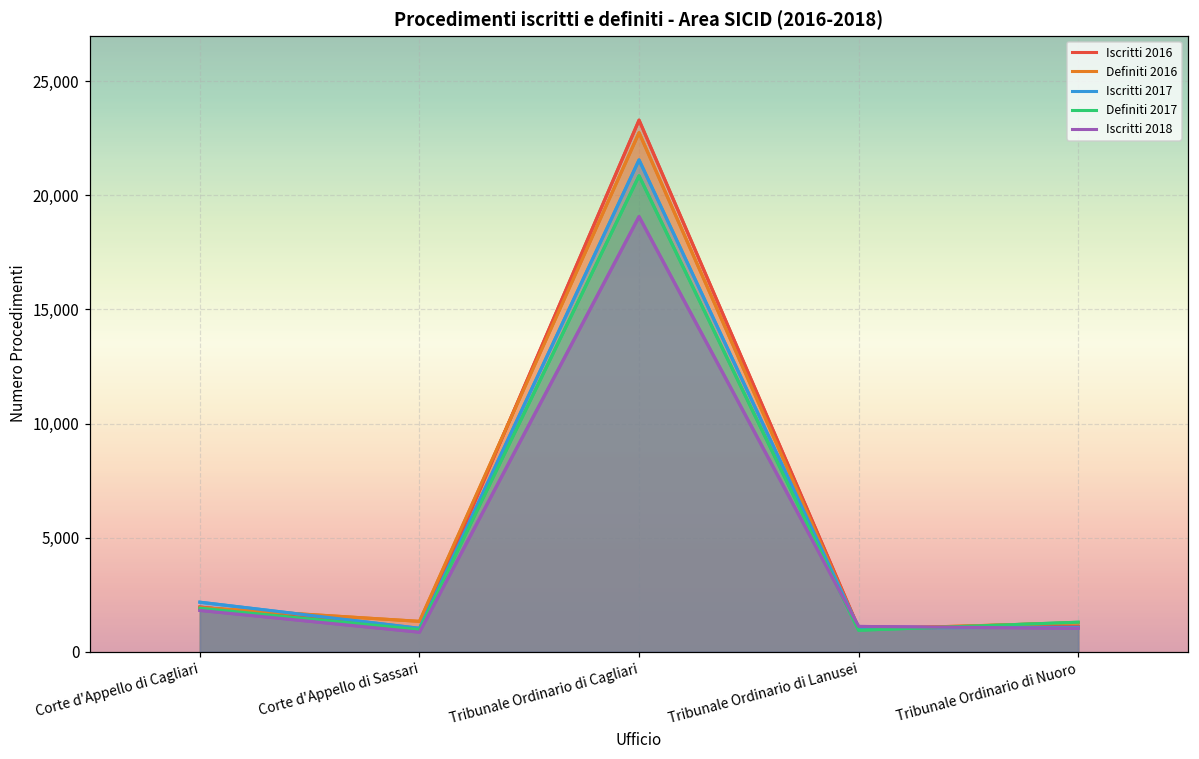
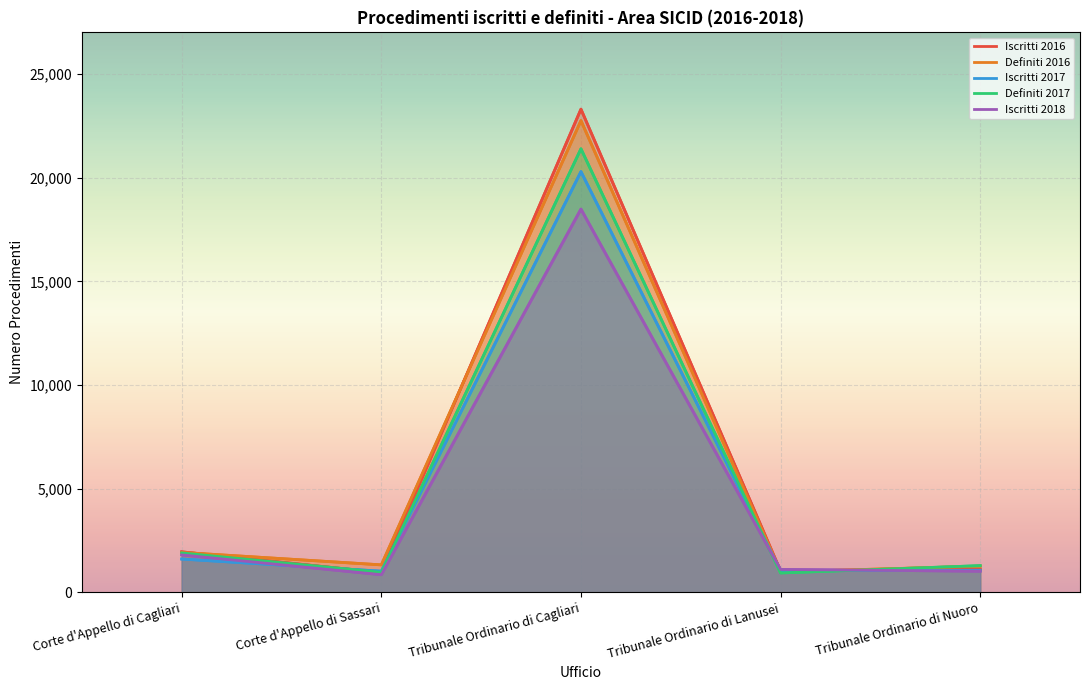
  {
    "Iscritti 2017": {
-     "Corte d'Appello di Cagliari": "2,200",
-     "Tribunale Ordinario di Cagliari": "21,600"
+     "Corte d'Appello di Cagliari": "1,600",
+     "Tribunale Ordinario di Cagliari": "20,300"
    },
    "Definiti 2017": {
-     "Tribunale Ordinario di Cagliari": "20,900"
+     "Tribunale Ordinario di Cagliari": "21,400"
    },
    "Iscritti 2018": {
-     "Tribunale Ordinario di Cagliari": "19,100"
+     "Tribunale Ordinario di Cagliari": "18,500"
    }
  }
